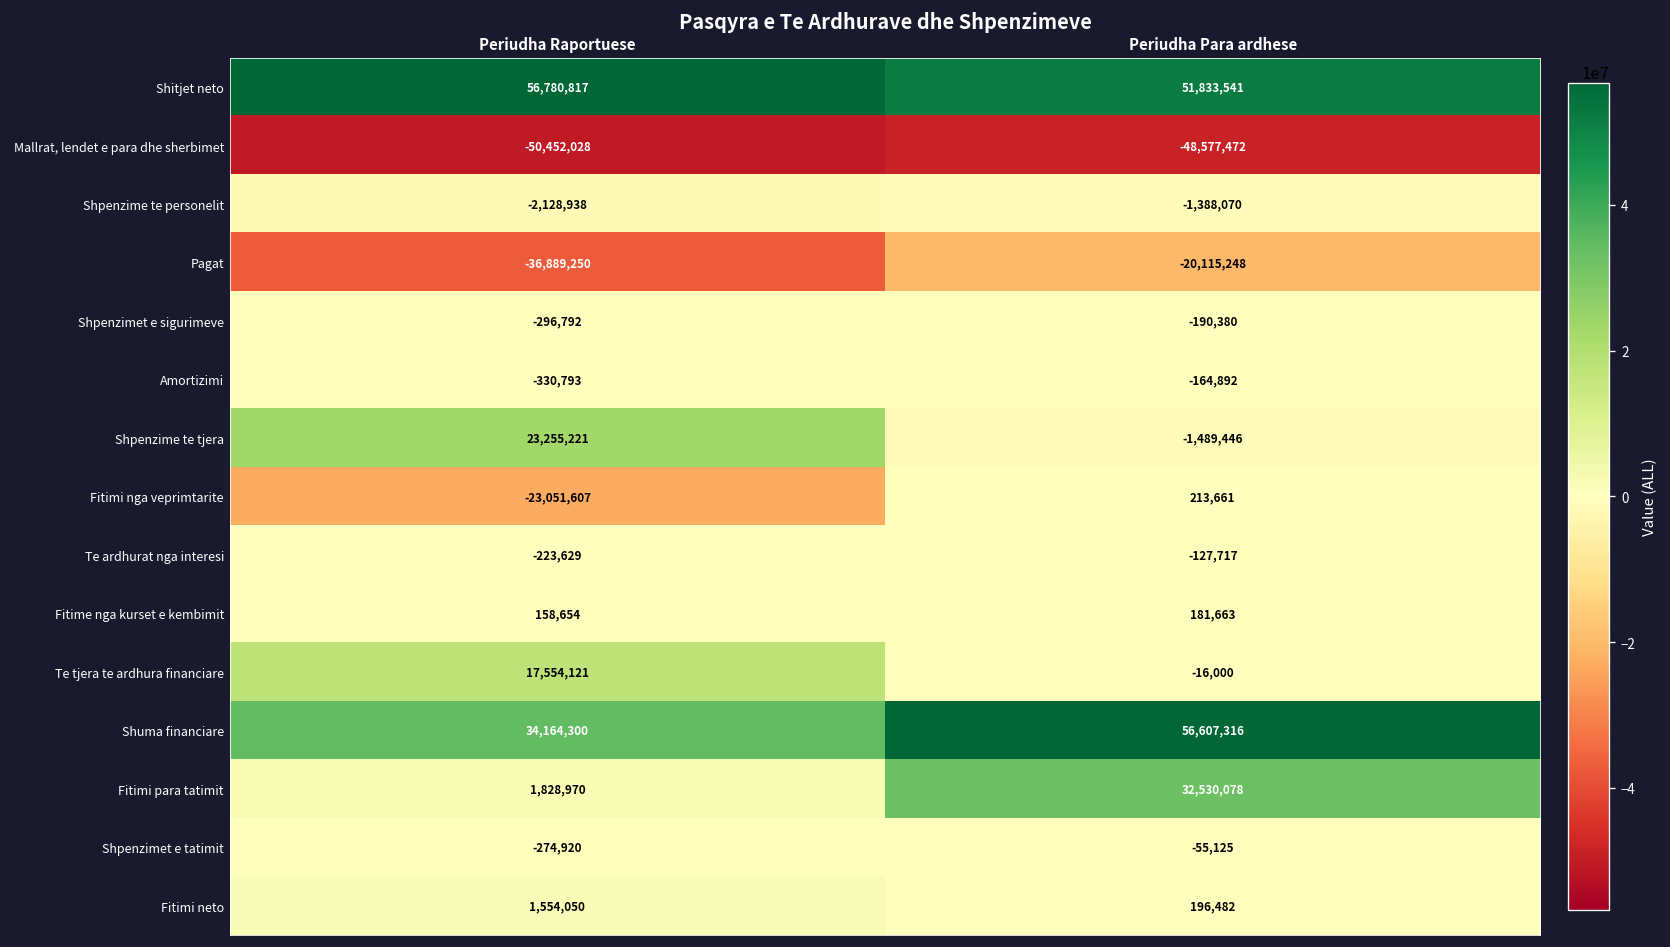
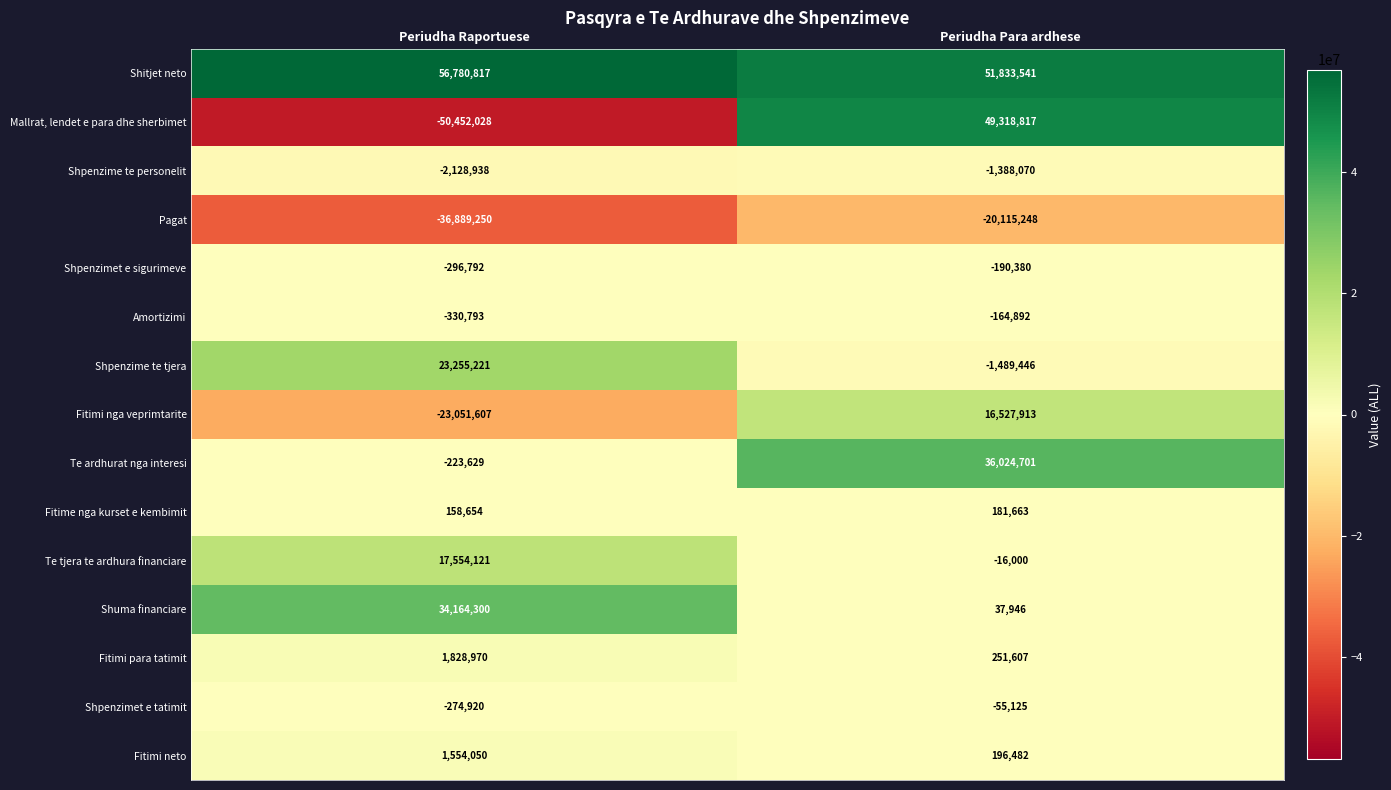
  {
    "Shitjet neto": {
      "Periudha Raportuese": "56,780,817",
      "Periudha Para ardhese": "51,833,541"
    },
    "Mallrat, lendet e para dhe sherbimet": {
      "Periudha Raportuese": "-50,452,028",
-     "Periudha Para ardhese": "-48,577,472"
+     "Periudha Para ardhese": "49,318,817"
    },
    "Shpenzime te personelit": {
      "Periudha Raportuese": "-2,128,938",
      "Periudha Para ardhese": "-1,388,070"
    },
    "Pagat": {
      "Periudha Raportuese": "-36,889,250",
      "Periudha Para ardhese": "-20,115,248"
    },
    "Shpenzimet e sigurimeve": {
      "Periudha Raportuese": "-296,792",
      "Periudha Para ardhese": "-190,380"
    },
    "Amortizimi": {
      "Periudha Raportuese": "-330,793",
      "Periudha Para ardhese": "-164,892"
    },
    "Shpenzime te tjera": {
      "Periudha Raportuese": "23,255,221",
      "Periudha Para ardhese": "-1,489,446"
    },
    "Fitimi nga veprimtarite": {
      "Periudha Raportuese": "-23,051,607",
-     "Periudha Para ardhese": "213,661"
+     "Periudha Para ardhese": "16,527,913"
    },
    "Te ardhurat nga interesi": {
      "Periudha Raportuese": "-223,629",
-     "Periudha Para ardhese": "-127,717"
+     "Periudha Para ardhese": "36,024,701"
    },
    "Fitime nga kurset e kembimit": {
      "Periudha Raportuese": "158,654",
      "Periudha Para ardhese": "181,663"
    },
    "Te tjera te ardhura financiare": {
      "Periudha Raportuese": "17,554,121",
      "Periudha Para ardhese": "-16,000"
    },
    "Shuma financiare": {
      "Periudha Raportuese": "34,164,300",
-     "Periudha Para ardhese": "56,607,316"
+     "Periudha Para ardhese": "37,946"
    },
    "Fitimi para tatimit": {
      "Periudha Raportuese": "1,828,970",
-     "Periudha Para ardhese": "32,530,078"
+     "Periudha Para ardhese": "251,607"
    },
    "Shpenzimet e tatimit": {
      "Periudha Raportuese": "-274,920",
      "Periudha Para ardhese": "-55,125"
    },
    "Fitimi neto": {
      "Periudha Raportuese": "1,554,050",
      "Periudha Para ardhese": "196,482"
    }
  }
